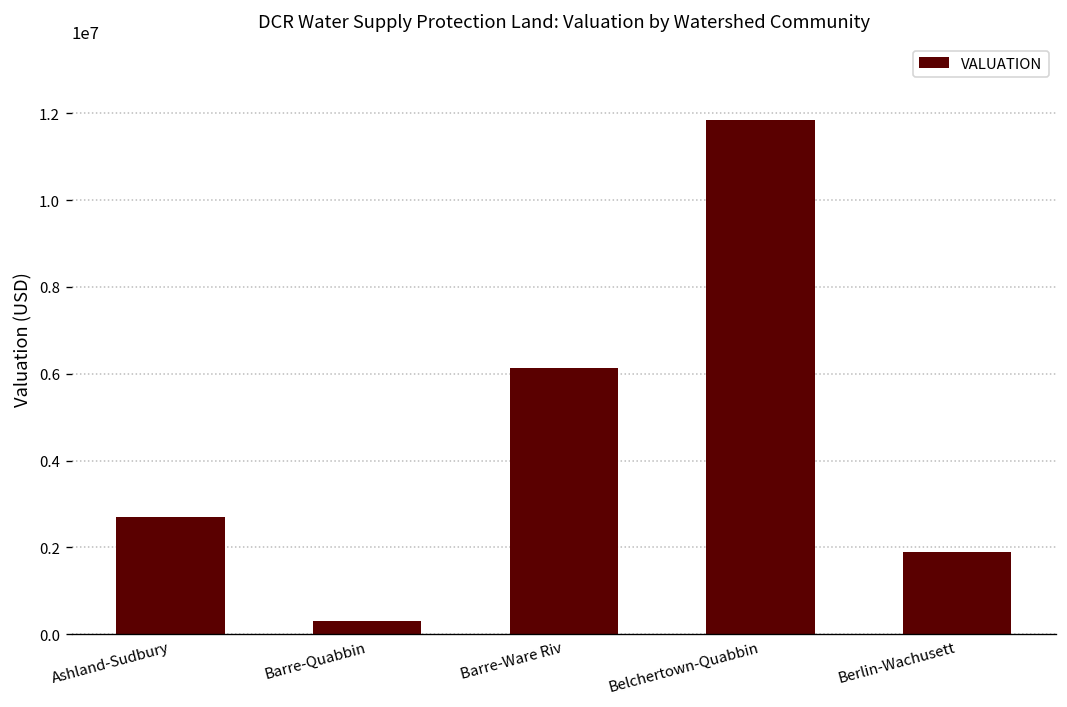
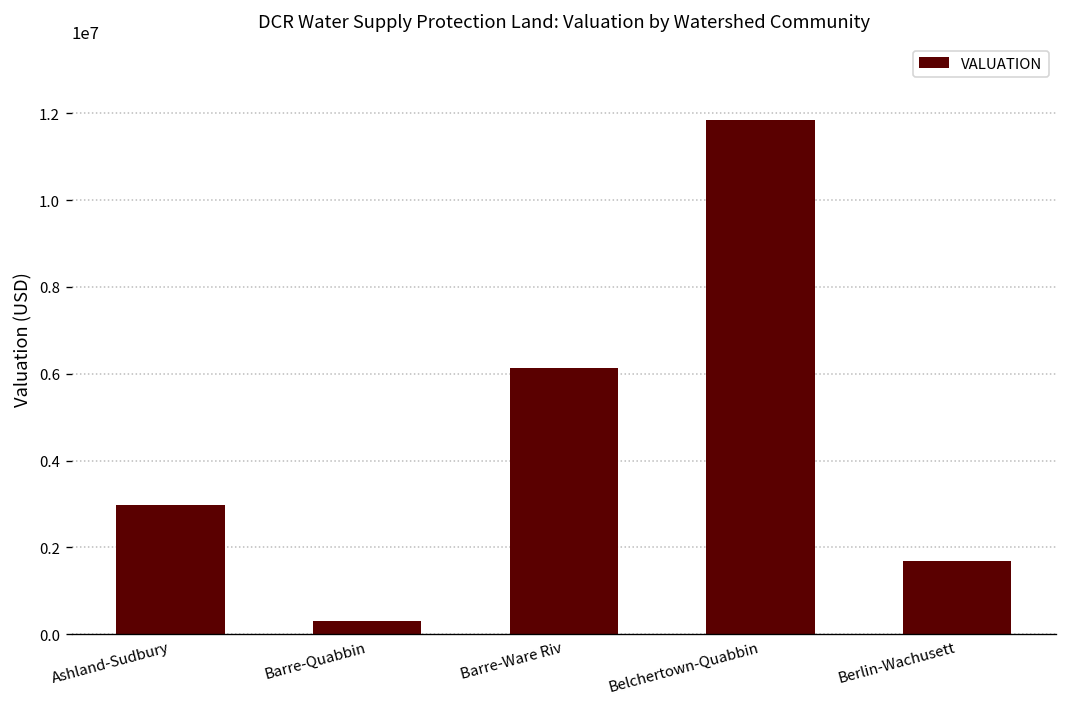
  {
-   "Ashland-Sudbury": 2700000,
+   "Ashland-Sudbury": 3000000,
    "Barre-Quabbin": 300000,
    "Barre-Ware Riv": 6100000,
    "Belchertown-Quabbin": 11800000,
-   "Berlin-Wachusett": 1900000
+   "Berlin-Wachusett": 1700000
  }
